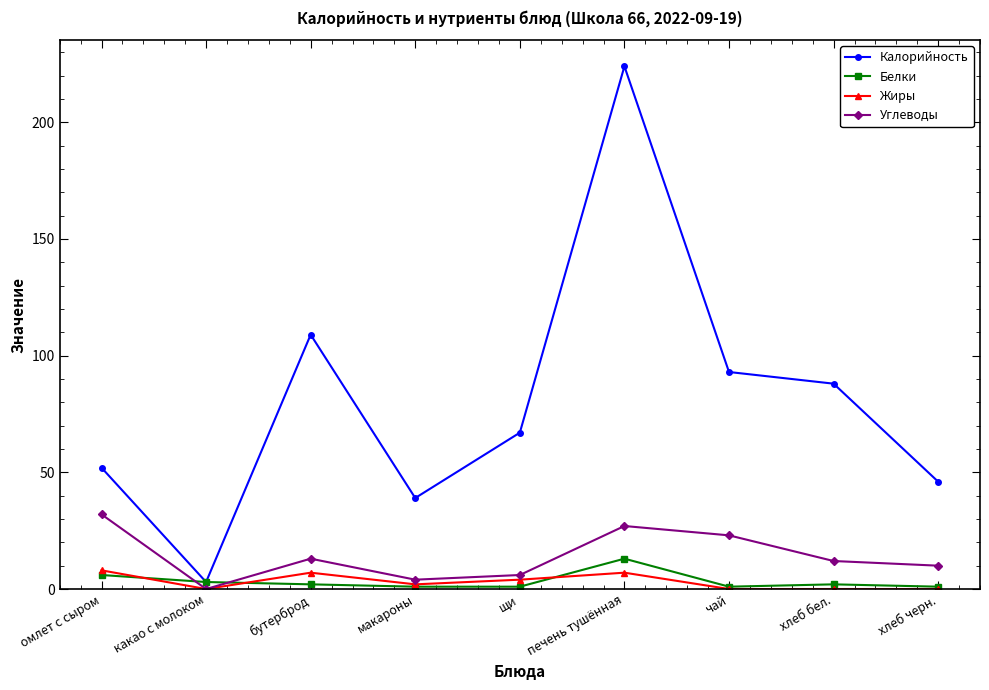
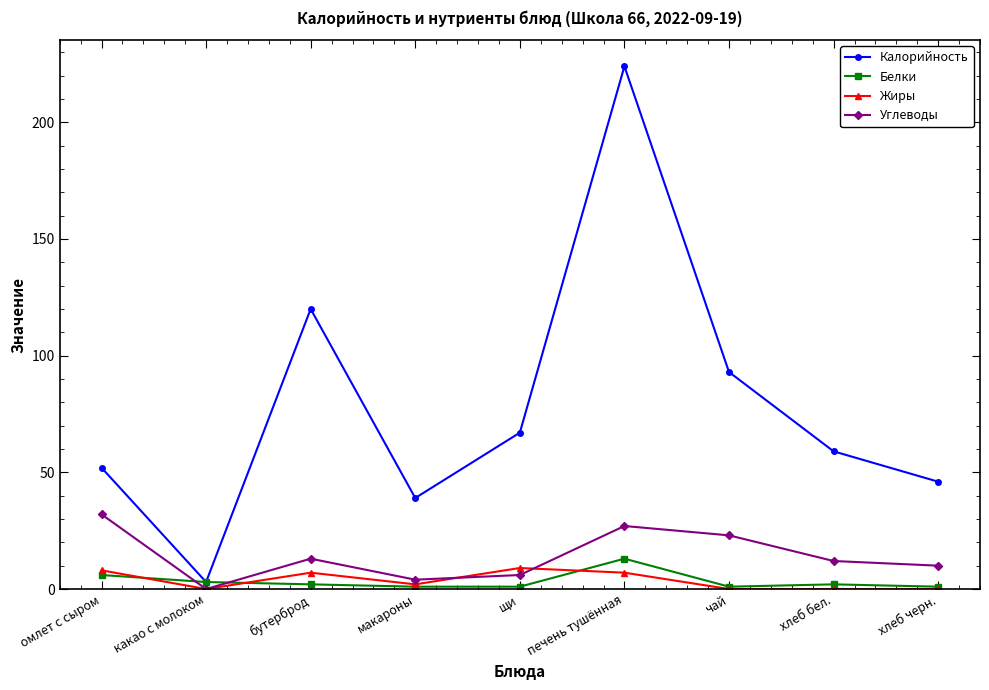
  {
    "Калорийность": {
      "омлет с сыром": 52,
-     "бутерброд": 109,
+     "бутерброд": 120,
      "макароны": 39,
      "щи": 67,
      "печень тушённая": 224,
      "чай": 93,
-     "хлеб бел.": 88,
+     "хлеб бел.": 59,
      "хлеб черн.": 46
    },
    "Белки": {
      "омлет с сыром": 6,
      "бутерброд": 2,
      "щи": 1,
      "печень тушённая": 13,
      "хлеб бел.": 2
    },
    "Жиры": {
      "омлет с сыром": 8,
      "бутерброд": 7,
-     "щи": 4,
+     "щи": 9,
      "печень тушённая": 7,
      "хлеб бел.": 0
    },
    "Углеводы": {
      "омлет с сыром": 32,
      "бутерброд": 13,
      "макароны": 4,
      "щи": 6,
      "печень тушённая": 27,
      "чай": 23,
      "хлеб бел.": 12,
      "хлеб черн.": 10
    }
  }
